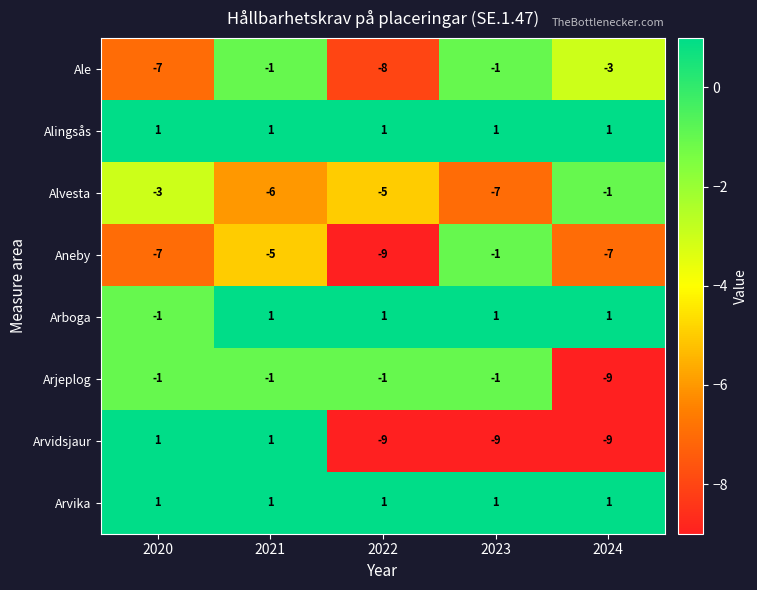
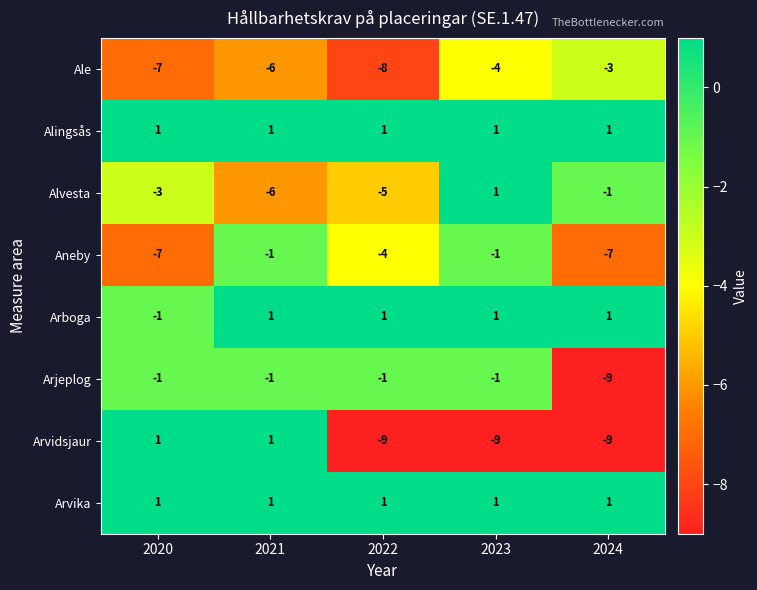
  {
    "Ale": {
      "2020": -7,
-     "2021": -1,
+     "2021": -6,
      "2022": -8,
-     "2023": -1,
+     "2023": -4,
      "2024": -3
    },
    "Alingsås": {
      "2020": 1,
      "2021": 1,
      "2022": 1,
      "2023": 1,
      "2024": 1
    },
    "Alvesta": {
      "2020": -3,
      "2021": -6,
      "2022": -5,
-     "2023": -7,
+     "2023": 1,
      "2024": -1
    },
    "Aneby": {
      "2020": -7,
-     "2021": -5,
-     "2022": -9,
+     "2021": -1,
+     "2022": -4,
      "2023": -1,
      "2024": -7
    },
    "Arboga": {
      "2020": -1,
      "2021": 1,
      "2022": 1,
      "2023": 1,
      "2024": 1
    },
    "Arjeplog": {
      "2020": -1,
      "2021": -1,
      "2022": -1,
      "2023": -1,
      "2024": -9
    },
    "Arvidsjaur": {
      "2020": 1,
      "2021": 1,
      "2022": -9,
      "2023": -9,
      "2024": -9
    },
    "Arvika": {
      "2020": 1,
      "2021": 1,
      "2022": 1,
      "2023": 1,
      "2024": 1
    }
  }
